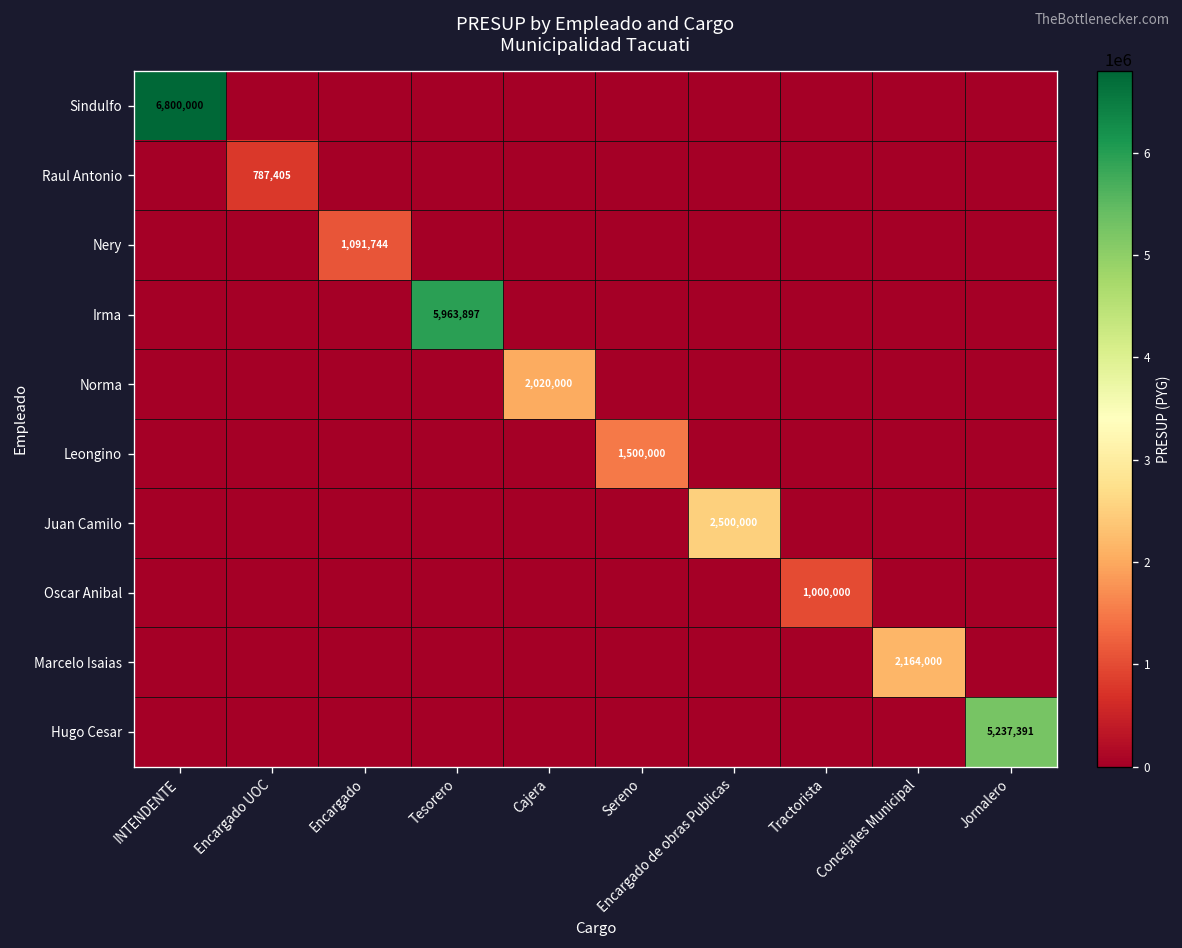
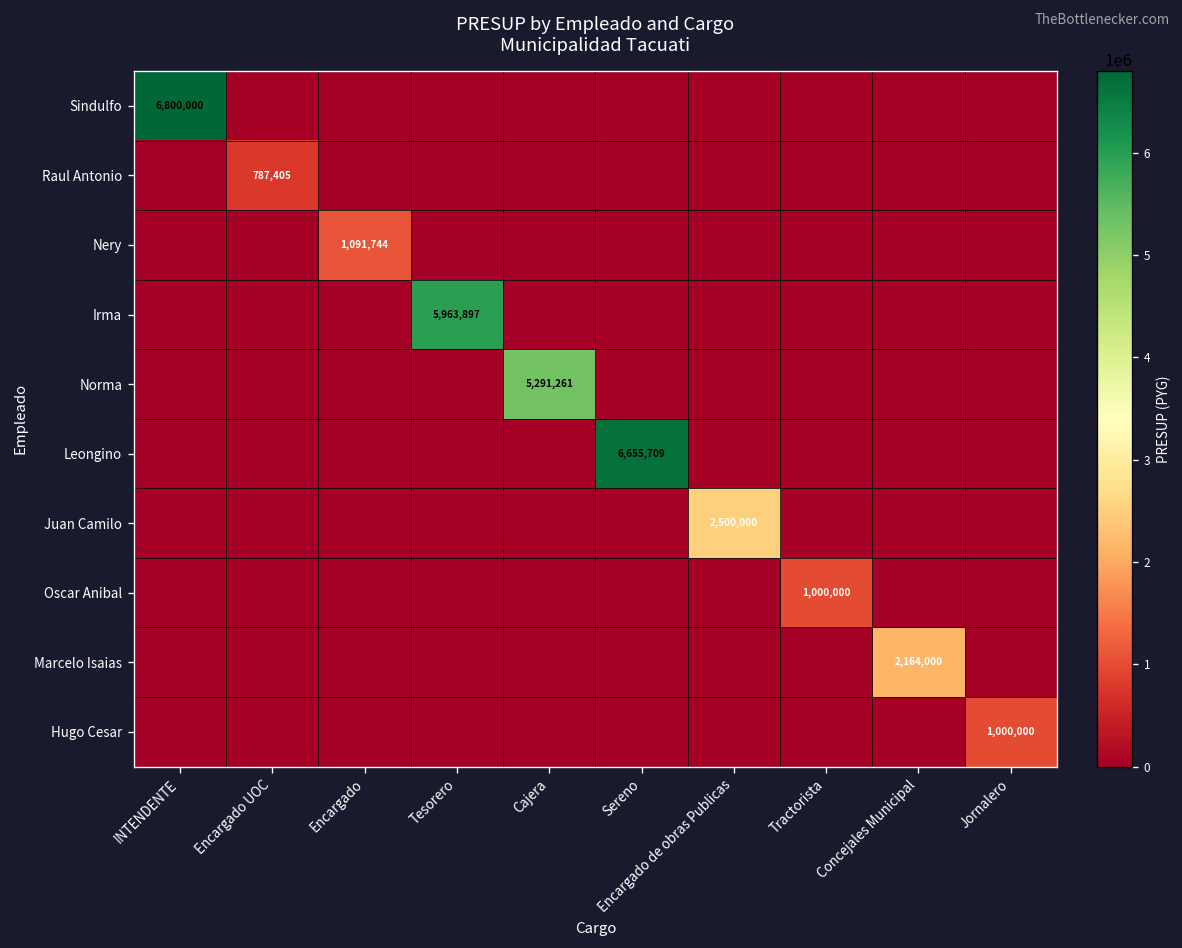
  {
    "Sindulfo": {
      "INTENDENTE": "6,800,000"
    },
    "Raul Antonio": {
      "Encargado UOC": "787,405"
    },
    "Nery": {
      "Encargado": "1,091,744"
    },
    "Irma": {
      "Tesorero": "5,963,897"
    },
    "Norma": {
-     "Cajera": "2,020,000"
+     "Cajera": "5,291,261"
    },
    "Leongino": {
-     "Sereno": "1,500,000"
+     "Sereno": "6,655,709"
    },
    "Juan Camilo": {
      "Encargado de obras Publicas": "2,500,000"
    },
    "Oscar Anibal": {
      "Tractorista": "1,000,000"
    },
    "Marcelo Isaias": {
      "Concejales Municipal": "2,164,000"
    },
    "Hugo Cesar": {
-     "Jornalero": "5,237,391"
+     "Jornalero": "1,000,000"
    }
  }
